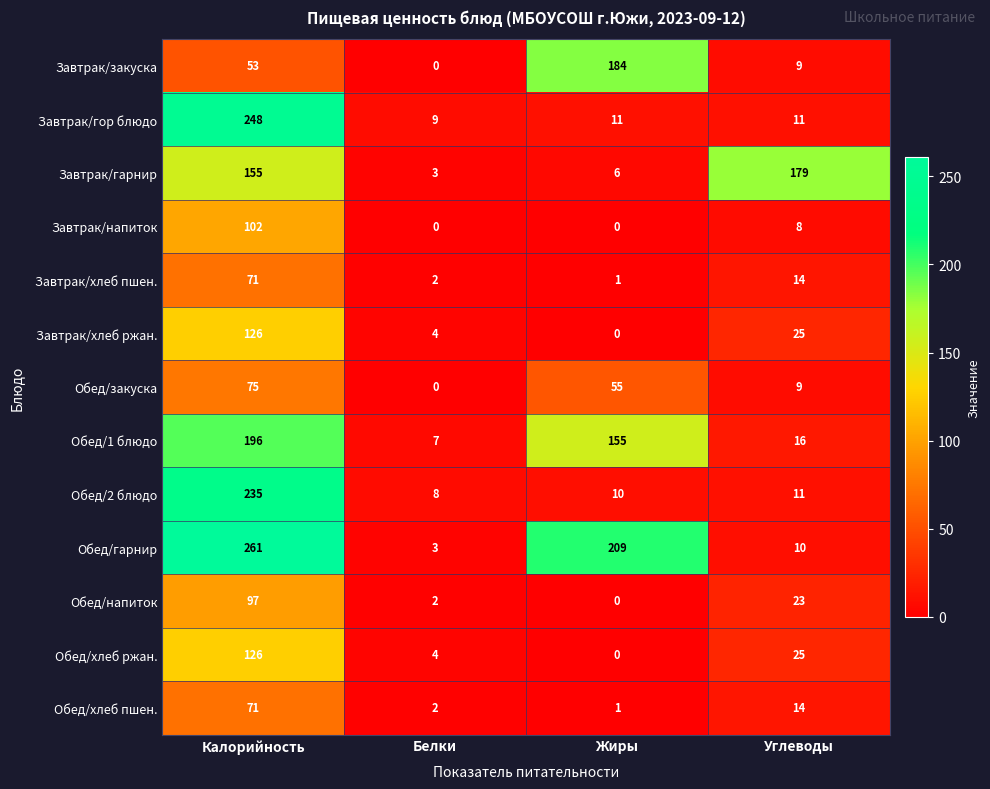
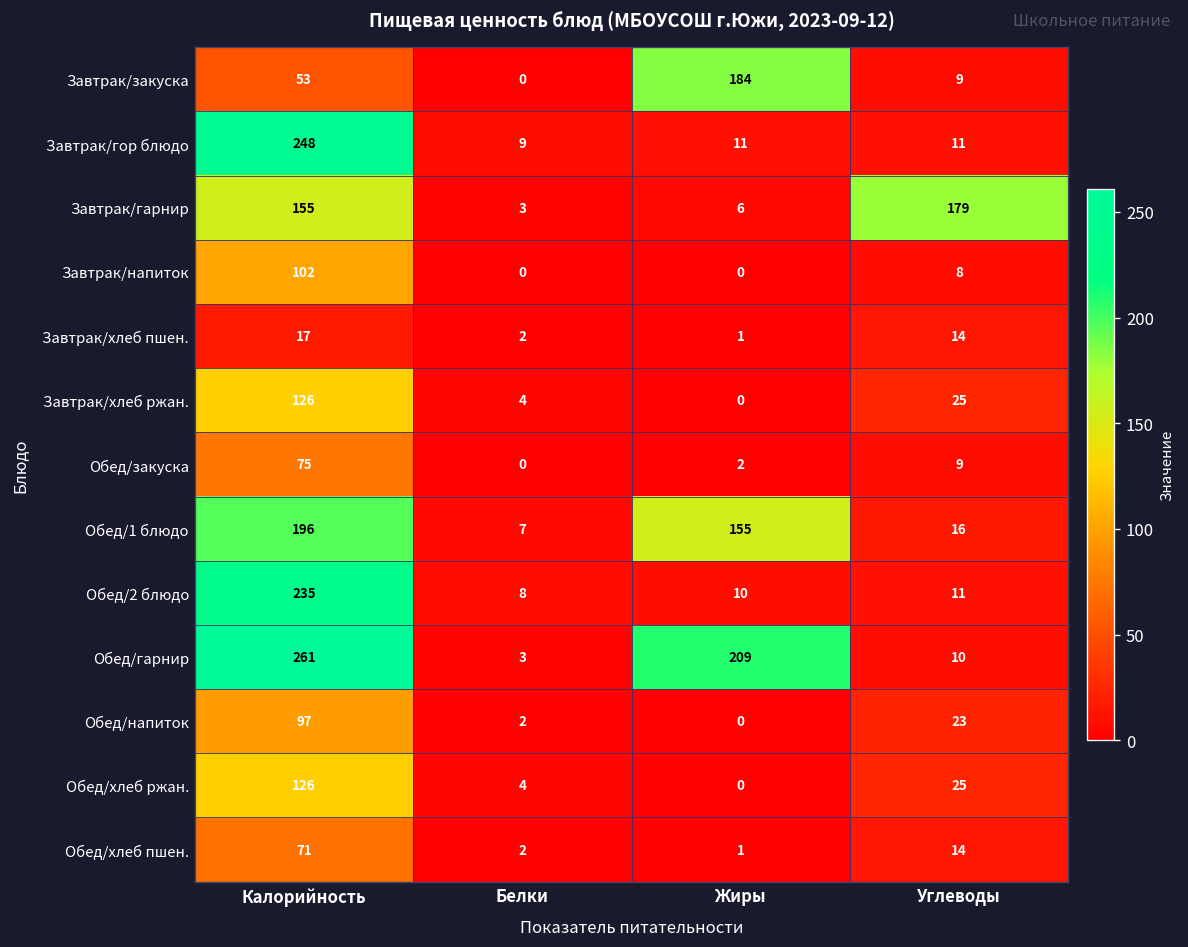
  {
    "Завтрак/закуска": {
      "Калорийность": 53,
      "Белки": 0,
      "Жиры": 184,
      "Углеводы": 9
    },
    "Завтрак/гор блюдо": {
      "Калорийность": 248,
      "Белки": 9,
      "Жиры": 11,
      "Углеводы": 11
    },
    "Завтрак/гарнир": {
      "Калорийность": 155,
      "Белки": 3,
      "Жиры": 6,
      "Углеводы": 179
    },
    "Завтрак/напиток": {
      "Калорийность": 102,
      "Белки": 0,
      "Жиры": 0,
      "Углеводы": 8
    },
    "Завтрак/хлеб пшен.": {
-     "Калорийность": 71,
+     "Калорийность": 17,
      "Белки": 2,
      "Жиры": 1,
      "Углеводы": 14
    },
    "Завтрак/хлеб ржан.": {
      "Калорийность": 126,
      "Белки": 4,
      "Жиры": 0,
      "Углеводы": 25
    },
    "Обед/закуска": {
      "Калорийность": 75,
      "Белки": 0,
-     "Жиры": 55,
+     "Жиры": 2,
      "Углеводы": 9
    },
    "Обед/1 блюдо": {
      "Калорийность": 196,
      "Белки": 7,
      "Жиры": 155,
      "Углеводы": 16
    },
    "Обед/2 блюдо": {
      "Калорийность": 235,
      "Белки": 8,
      "Жиры": 10,
      "Углеводы": 11
    },
    "Обед/гарнир": {
      "Калорийность": 261,
      "Белки": 3,
      "Жиры": 209,
      "Углеводы": 10
    },
    "Обед/напиток": {
      "Калорийность": 97,
      "Белки": 2,
      "Жиры": 0,
      "Углеводы": 23
    },
    "Обед/хлеб ржан.": {
      "Калорийность": 126,
      "Белки": 4,
      "Жиры": 0,
      "Углеводы": 25
    },
    "Обед/хлеб пшен.": {
      "Калорийность": 71,
      "Белки": 2,
      "Жиры": 1,
      "Углеводы": 14
    }
  }
